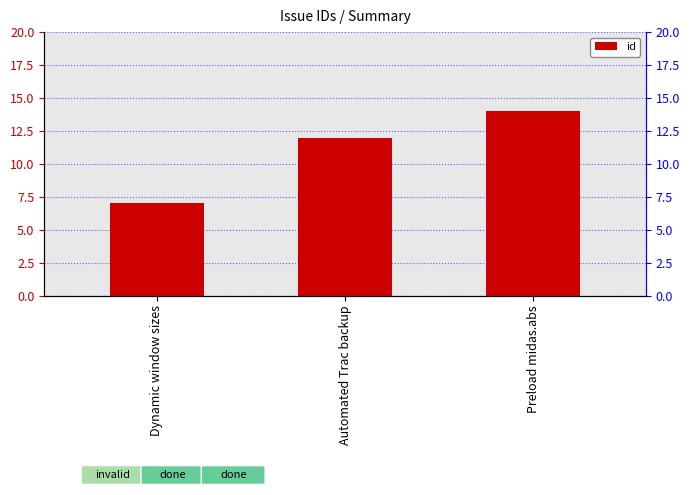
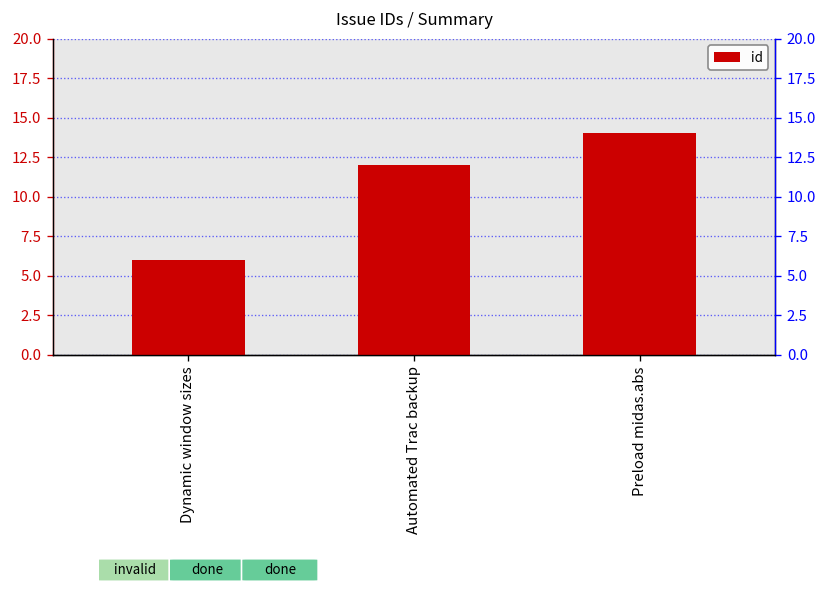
  {
-   "Dynamic window sizes": 7,
+   "Dynamic window sizes": 6,
    "Automated Trac backup": 12,
    "Preload midas.abs": 14
  }
